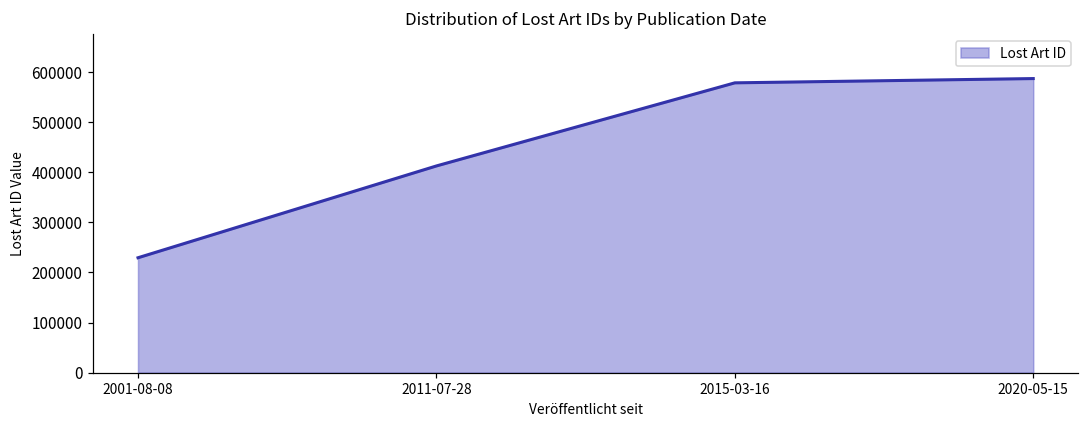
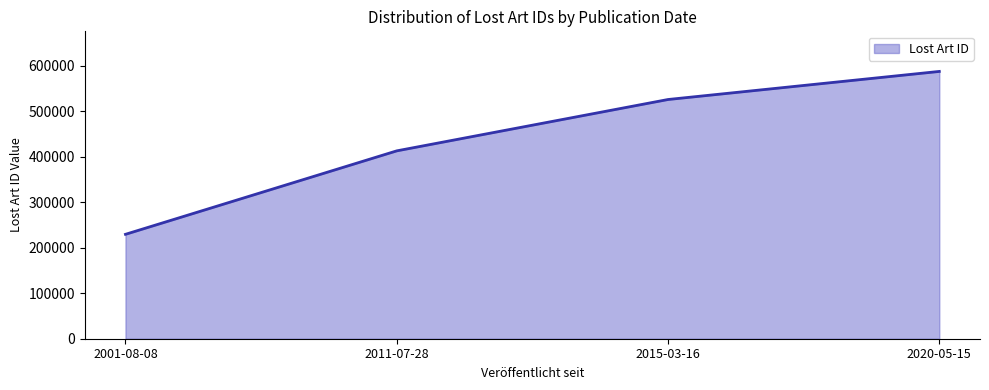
  {
    "2001-08-08": 230000,
    "2011-07-28": 410000,
-   "2015-03-16": 580000,
+   "2015-03-16": 530000,
    "2020-05-15": 590000
  }
